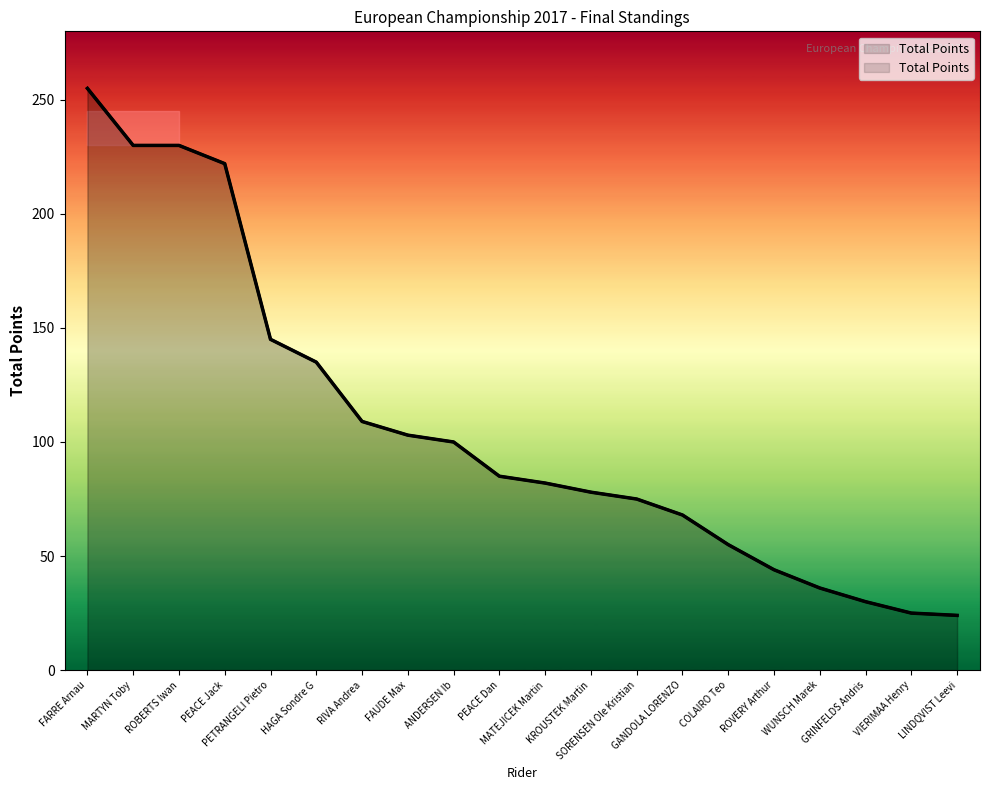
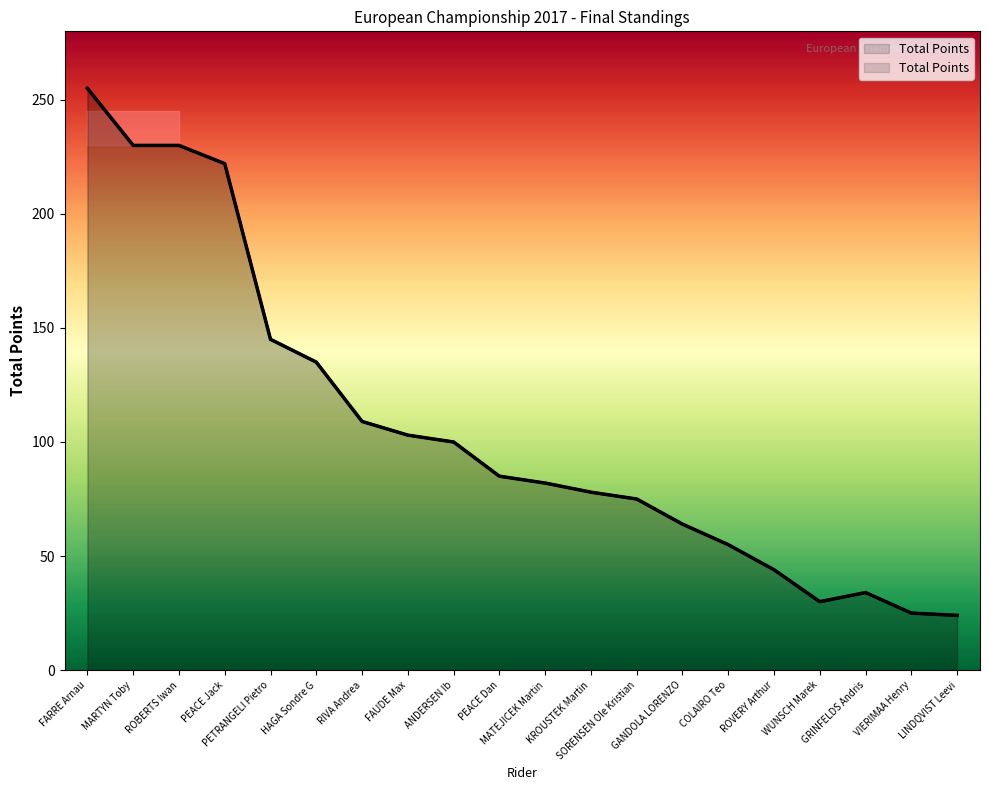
  {
    "Total Points": {
      "FARRE Arnau": 255,
      "MARTYN Toby": 230,
      "ROBERTS Iwan": 230,
      "PEACE Jack": 222,
      "PETRANGELI Pietro": 145,
      "HAGA Sondre G": 135,
      "RIVA Andrea": 109,
      "FAUDE Max": 103,
      "ANDERSEN Ib": 100,
      "PEACE Dan": 85,
      "MATEJICEK Martin": 82,
      "KROUSTEK Martin": 78,
      "SORENSEN Ole Kristian": 75,
-     "GANDOLA LORENZO": 68,
+     "GANDOLA LORENZO": 64,
      "COLAIRO Teo": 55,
      "ROVERY Arthur": 44,
-     "WUNSCH Marek": 36,
-     "GRINFELDS Andris": 30,
+     "WUNSCH Marek": 30,
+     "GRINFELDS Andris": 34,
      "VIERIMAA Henry": 25,
      "LINDQVIST Leevi": 24
    }
  }
